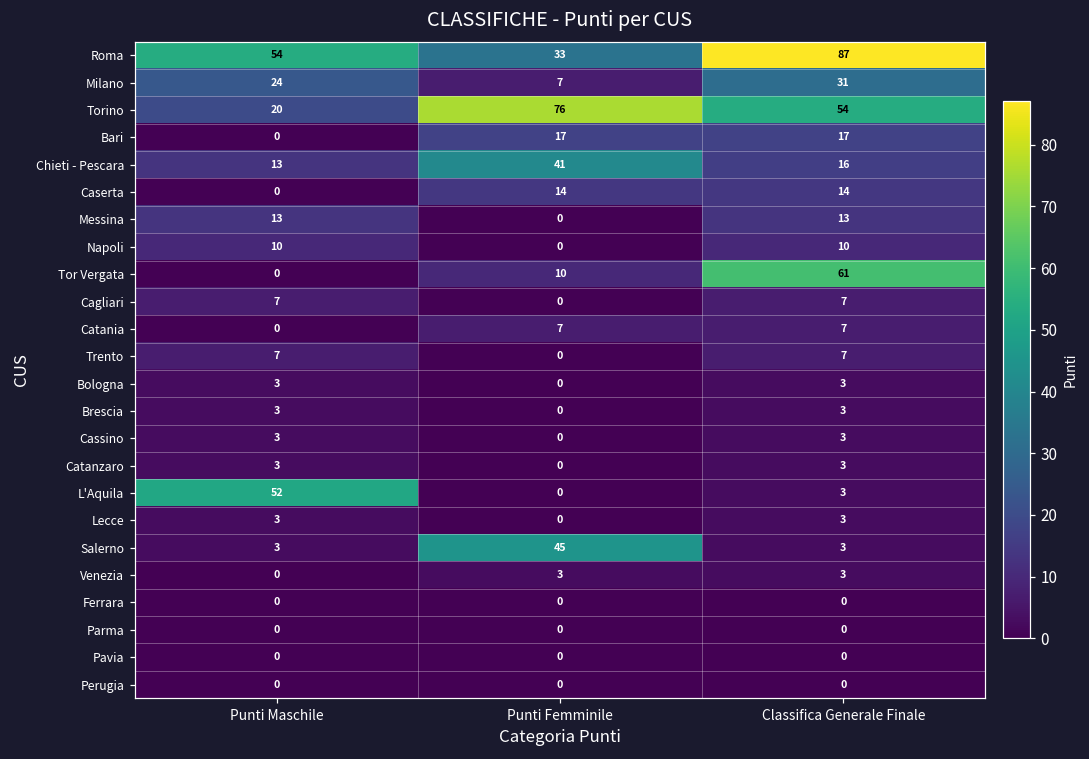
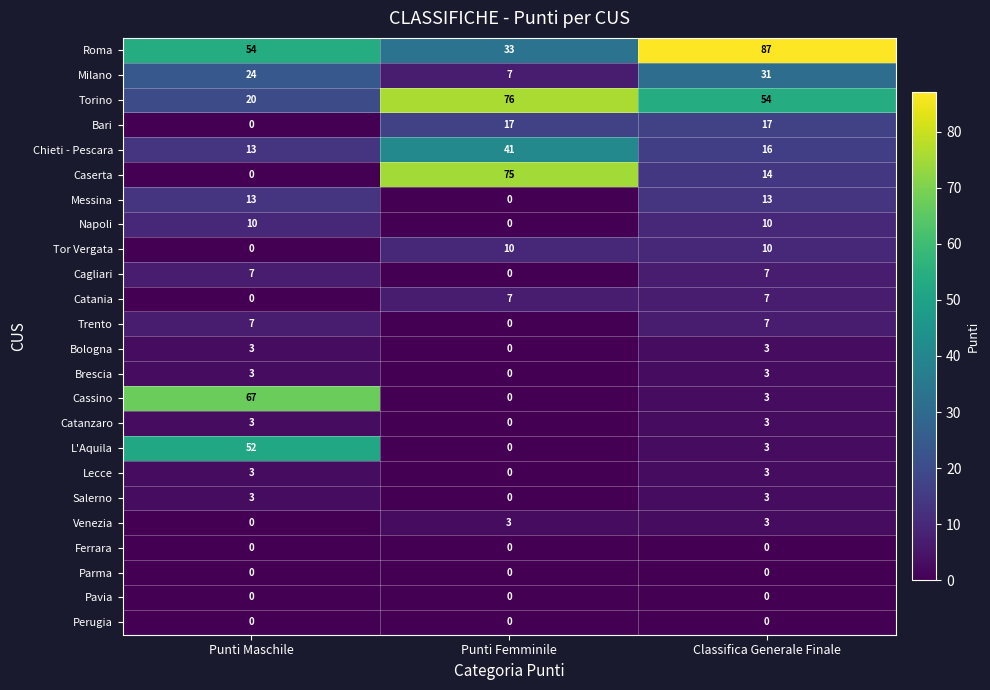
  {
    "Roma": {
      "Punti Maschile": 54,
      "Punti Femminile": 33,
      "Classifica Generale Finale": 87
    },
    "Milano": {
      "Punti Maschile": 24,
      "Punti Femminile": 7,
      "Classifica Generale Finale": 31
    },
    "Torino": {
      "Punti Maschile": 20,
      "Punti Femminile": 76,
      "Classifica Generale Finale": 54
    },
    "Bari": {
      "Punti Maschile": 0,
      "Punti Femminile": 17,
      "Classifica Generale Finale": 17
    },
    "Chieti - Pescara": {
      "Punti Maschile": 13,
      "Punti Femminile": 41,
      "Classifica Generale Finale": 16
    },
    "Caserta": {
      "Punti Maschile": 0,
-     "Punti Femminile": 14,
+     "Punti Femminile": 75,
      "Classifica Generale Finale": 14
    },
    "Messina": {
      "Punti Maschile": 13,
      "Punti Femminile": 0,
      "Classifica Generale Finale": 13
    },
    "Napoli": {
      "Punti Maschile": 10,
      "Punti Femminile": 0,
      "Classifica Generale Finale": 10
    },
    "Tor Vergata": {
      "Punti Maschile": 0,
      "Punti Femminile": 10,
-     "Classifica Generale Finale": 61
+     "Classifica Generale Finale": 10
    },
    "Cagliari": {
      "Punti Maschile": 7,
      "Punti Femminile": 0,
      "Classifica Generale Finale": 7
    },
    "Catania": {
      "Punti Maschile": 0,
      "Punti Femminile": 7,
      "Classifica Generale Finale": 7
    },
    "Trento": {
      "Punti Maschile": 7,
      "Punti Femminile": 0,
      "Classifica Generale Finale": 7
    },
    "Bologna": {
      "Punti Maschile": 3,
      "Punti Femminile": 0,
      "Classifica Generale Finale": 3
    },
    "Brescia": {
      "Punti Maschile": 3,
      "Punti Femminile": 0,
      "Classifica Generale Finale": 3
    },
    "Cassino": {
-     "Punti Maschile": 3,
+     "Punti Maschile": 67,
      "Punti Femminile": 0,
      "Classifica Generale Finale": 3
    },
    "Catanzaro": {
      "Punti Maschile": 3,
      "Punti Femminile": 0,
      "Classifica Generale Finale": 3
    },
    "L'Aquila": {
      "Punti Maschile": 52,
      "Punti Femminile": 0,
      "Classifica Generale Finale": 3
    },
    "Lecce": {
      "Punti Maschile": 3,
      "Punti Femminile": 0,
      "Classifica Generale Finale": 3
    },
    "Salerno": {
      "Punti Maschile": 3,
-     "Punti Femminile": 45,
+     "Punti Femminile": 0,
      "Classifica Generale Finale": 3
    },
    "Venezia": {
      "Punti Maschile": 0,
      "Punti Femminile": 3,
      "Classifica Generale Finale": 3
    },
    "Ferrara": {
      "Punti Maschile": 0,
      "Punti Femminile": 0,
      "Classifica Generale Finale": 0
    },
    "Parma": {
      "Punti Maschile": 0,
      "Punti Femminile": 0,
      "Classifica Generale Finale": 0
    },
    "Pavia": {
      "Punti Maschile": 0,
      "Punti Femminile": 0,
      "Classifica Generale Finale": 0
    },
    "Perugia": {
      "Punti Maschile": 0,
      "Punti Femminile": 0,
      "Classifica Generale Finale": 0
    }
  }
